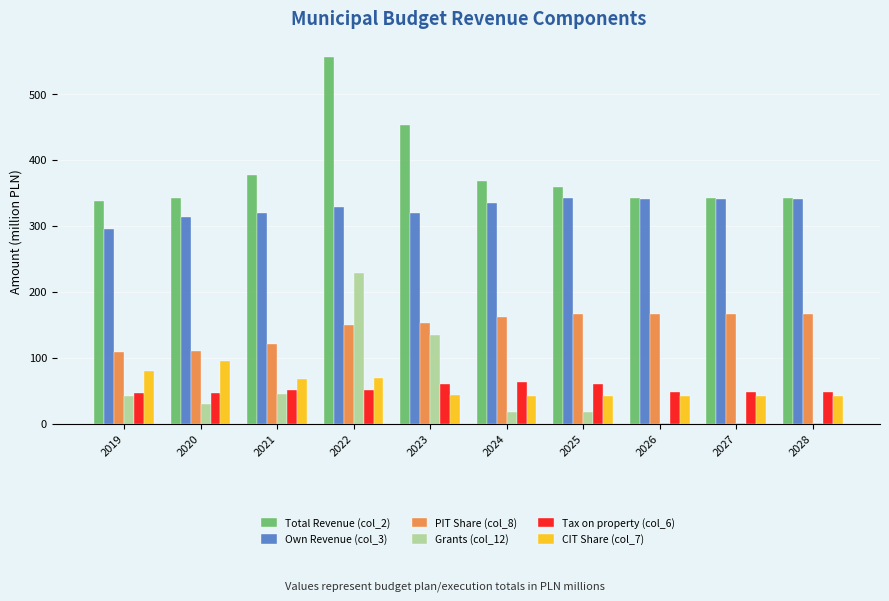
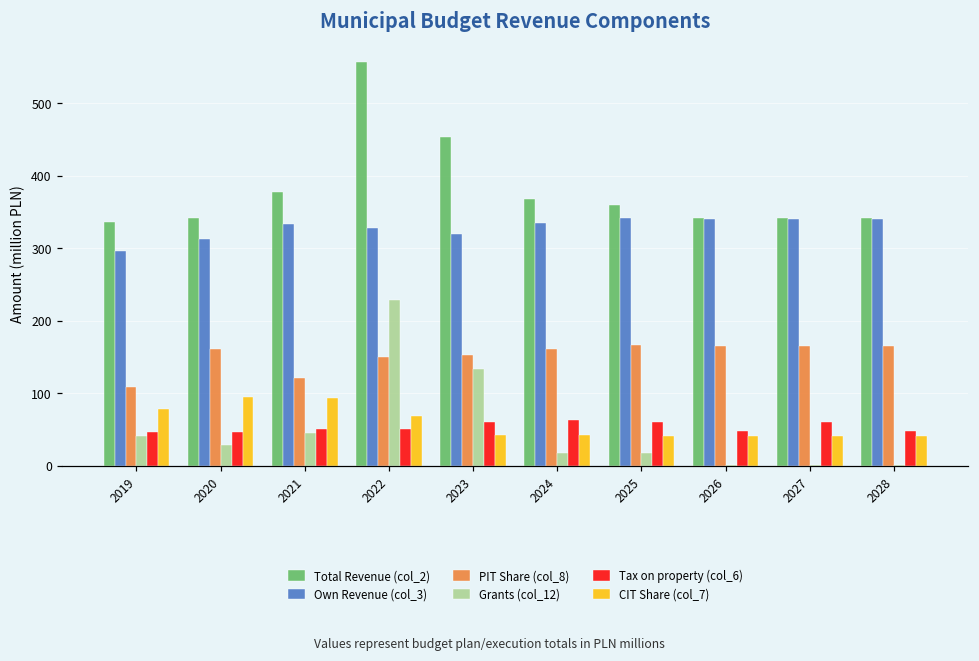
  {
    "Total Revenue (col_2)": {
      "2019": 340,
      "2020": 340,
      "2021": 380,
      "2022": 560,
      "2023": 450,
      "2024": 370,
      "2025": 360,
      "2026": 340,
      "2027": 340,
      "2028": 340
    },
    "Own Revenue (col_3)": {
      "2019": 300,
      "2020": 310,
-     "2021": 320,
+     "2021": 330,
      "2022": 330,
      "2023": 320,
      "2024": 330,
      "2025": 340,
      "2026": 340,
      "2027": 340,
      "2028": 340
    },
    "PIT Share (col_8)": {
      "2019": 110,
-     "2020": 110,
+     "2020": 160,
      "2021": 120,
      "2022": 150,
      "2023": 150,
      "2024": 160,
      "2025": 170,
      "2026": 170,
      "2027": 170,
      "2028": 170
    },
    "Grants (col_12)": {
      "2019": 40,
      "2020": 30,
      "2021": 40,
      "2022": 230,
      "2023": 130,
      "2024": 20,
      "2025": 20
    },
    "Tax on property (col_6)": {
      "2019": 50,
      "2020": 50,
      "2021": 50,
      "2022": 50,
      "2023": 60,
      "2024": 60,
      "2025": 60,
      "2026": 50,
-     "2027": 50,
+     "2027": 60,
      "2028": 50
    },
    "CIT Share (col_7)": {
      "2019": 80,
      "2020": 100,
-     "2021": 70,
+     "2021": 90,
      "2022": 70,
      "2023": 40,
      "2024": 40,
      "2025": 40,
      "2026": 40,
      "2027": 40,
      "2028": 40
    }
  }
